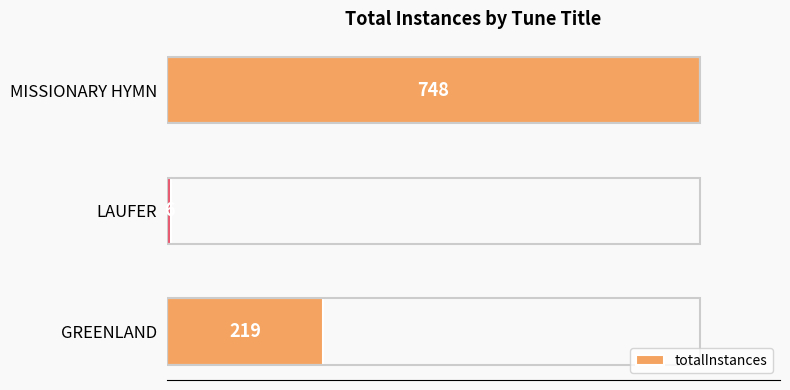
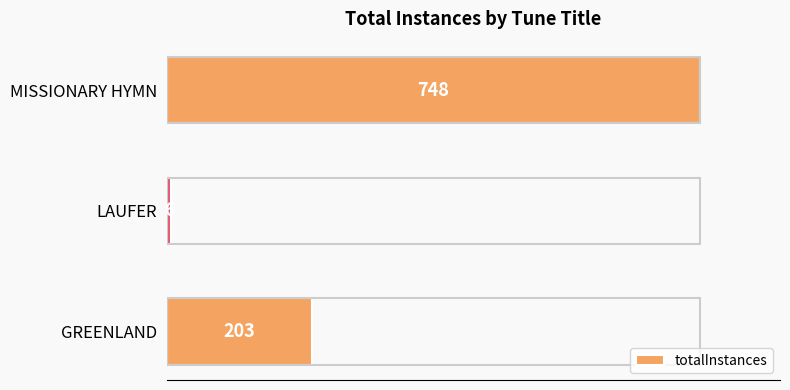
  {
    "totalInstances": {
      "MISSIONARY HYMN": 748,
-     "GREENLAND": 219
+     "GREENLAND": 203
    }
  }
